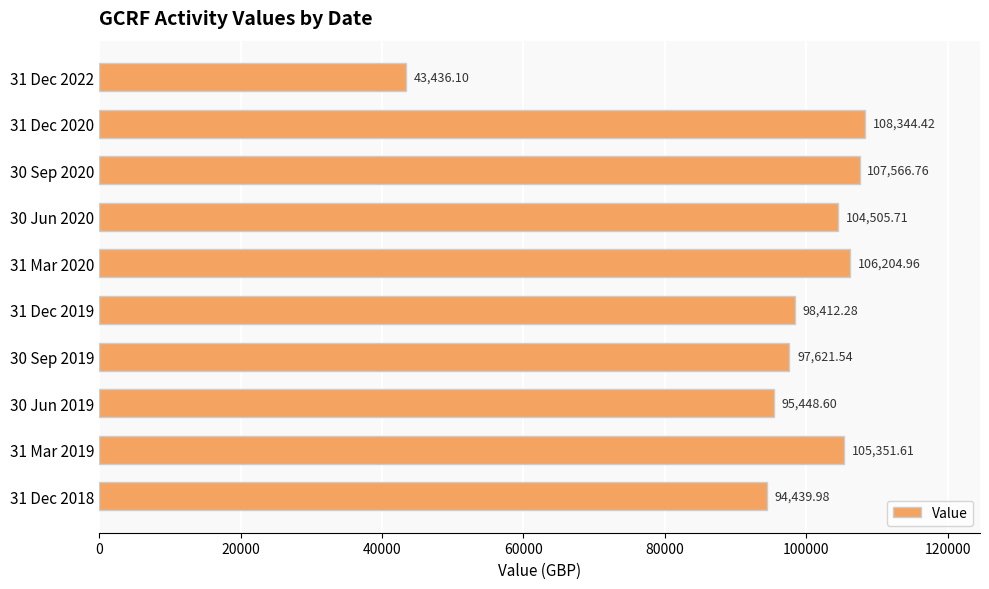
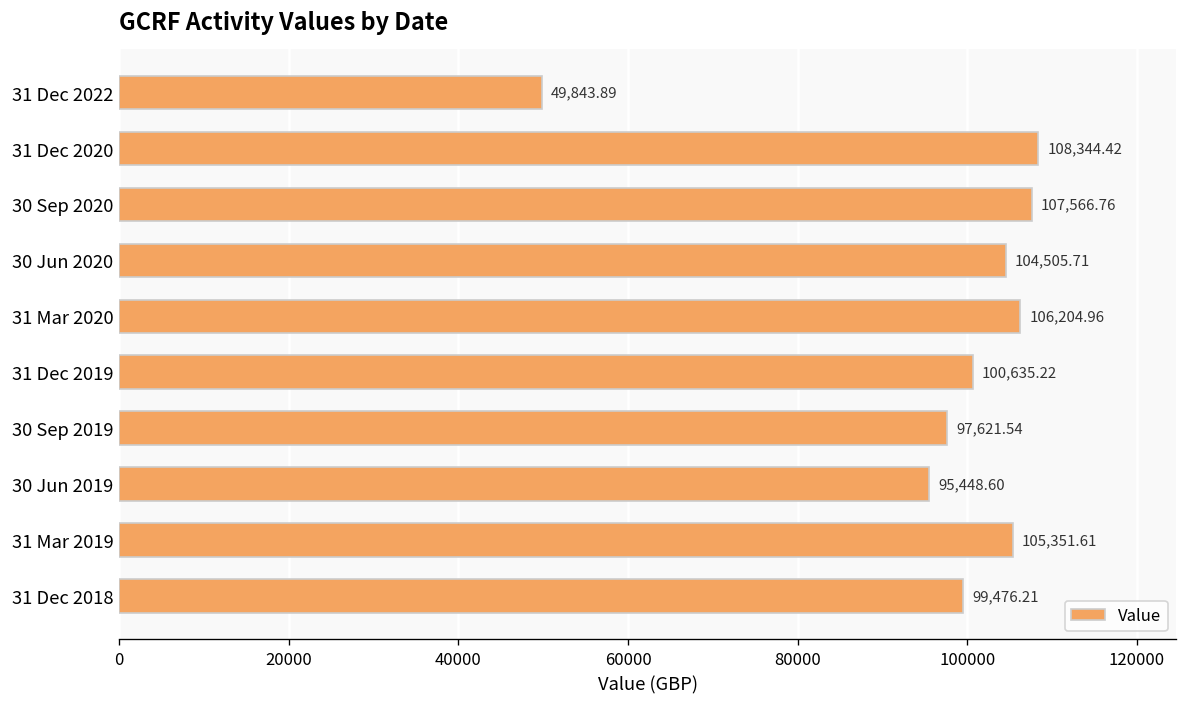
  {
-   "31 Dec 2022": "43,436.10",
+   "31 Dec 2022": "49,843.89",
    "31 Dec 2020": "108,344.42",
    "30 Sep 2020": "107,566.76",
    "30 Jun 2020": "104,505.71",
    "31 Mar 2020": "106,204.96",
-   "31 Dec 2019": "98,412.28",
+   "31 Dec 2019": "100,635.22",
    "30 Sep 2019": "97,621.54",
    "30 Jun 2019": "95,448.60",
    "31 Mar 2019": "105,351.61",
-   "31 Dec 2018": "94,439.98"
+   "31 Dec 2018": "99,476.21"
  }
